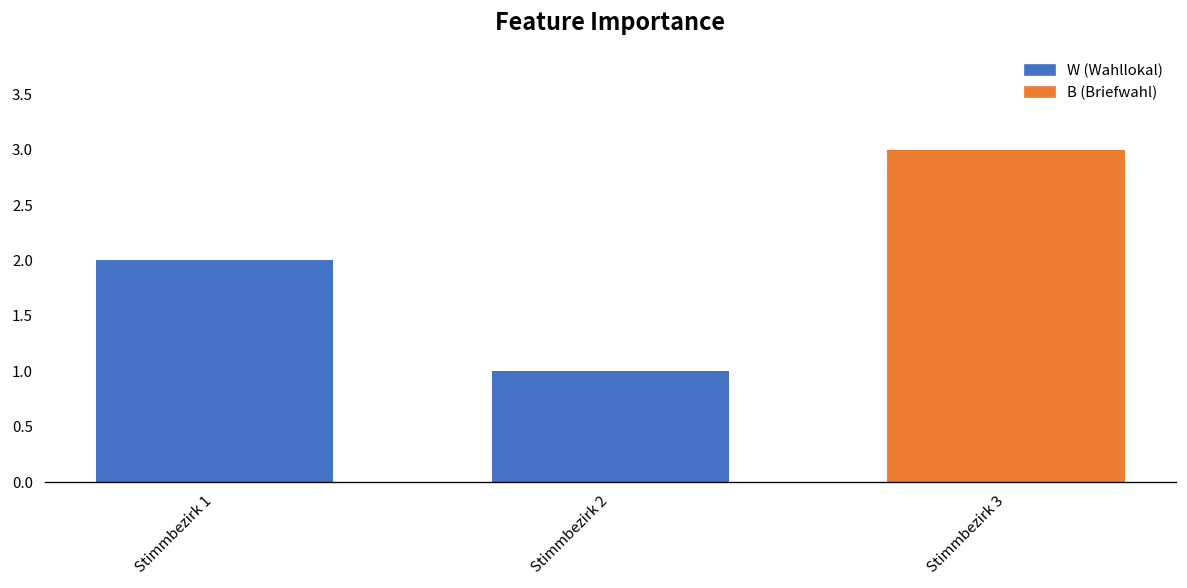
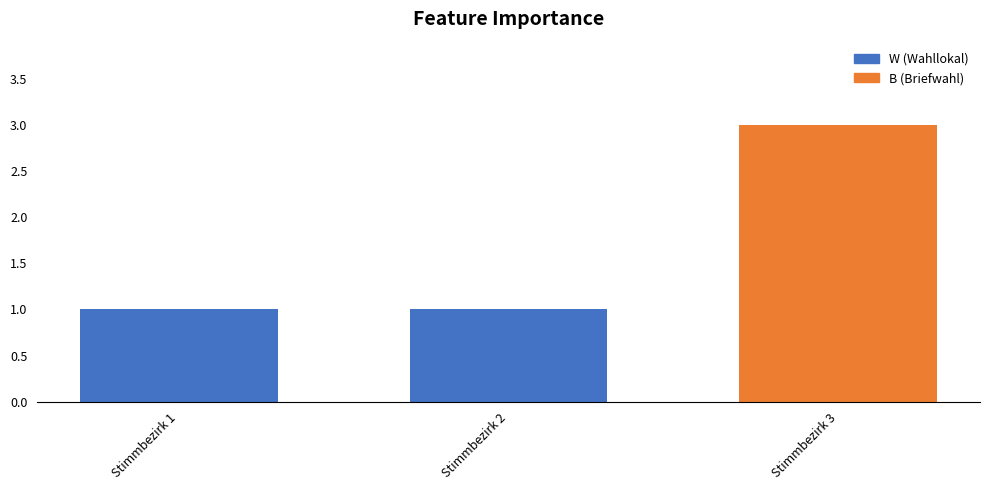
  {
-   "Stimmbezirk 1": 2,
+   "Stimmbezirk 1": 1,
    "Stimmbezirk 2": 1,
    "Stimmbezirk 3": 3
  }
